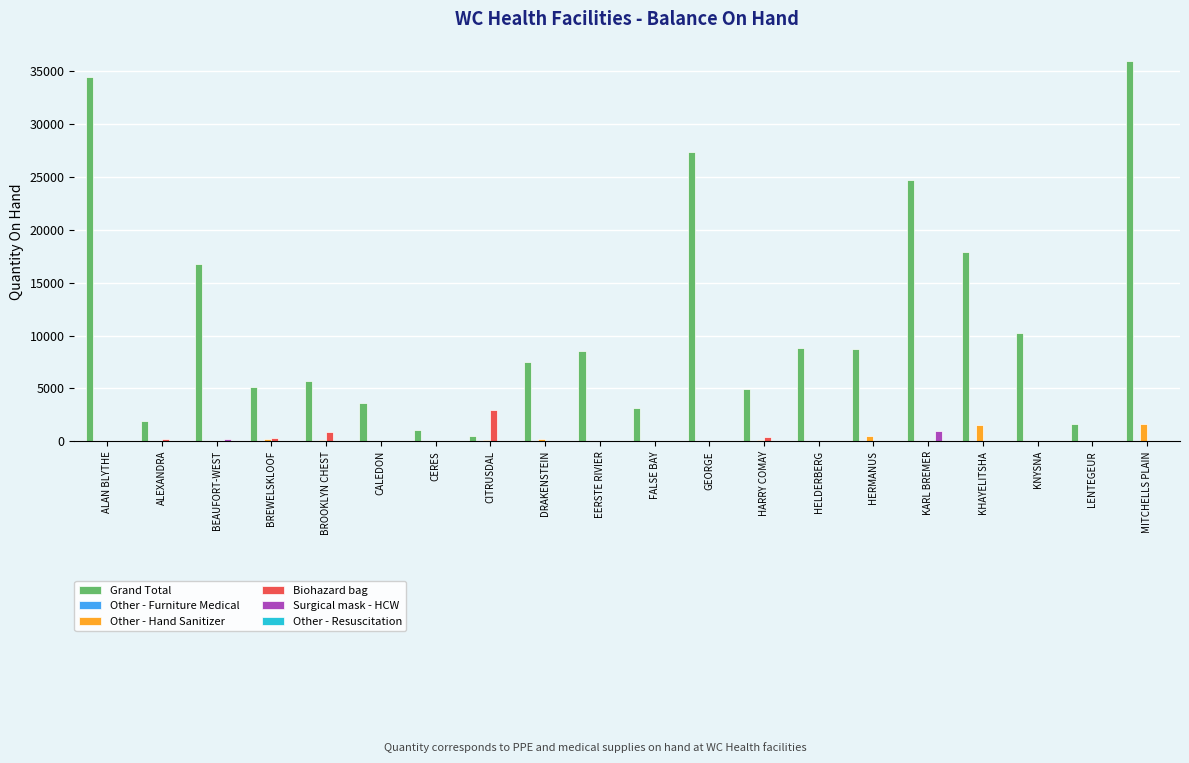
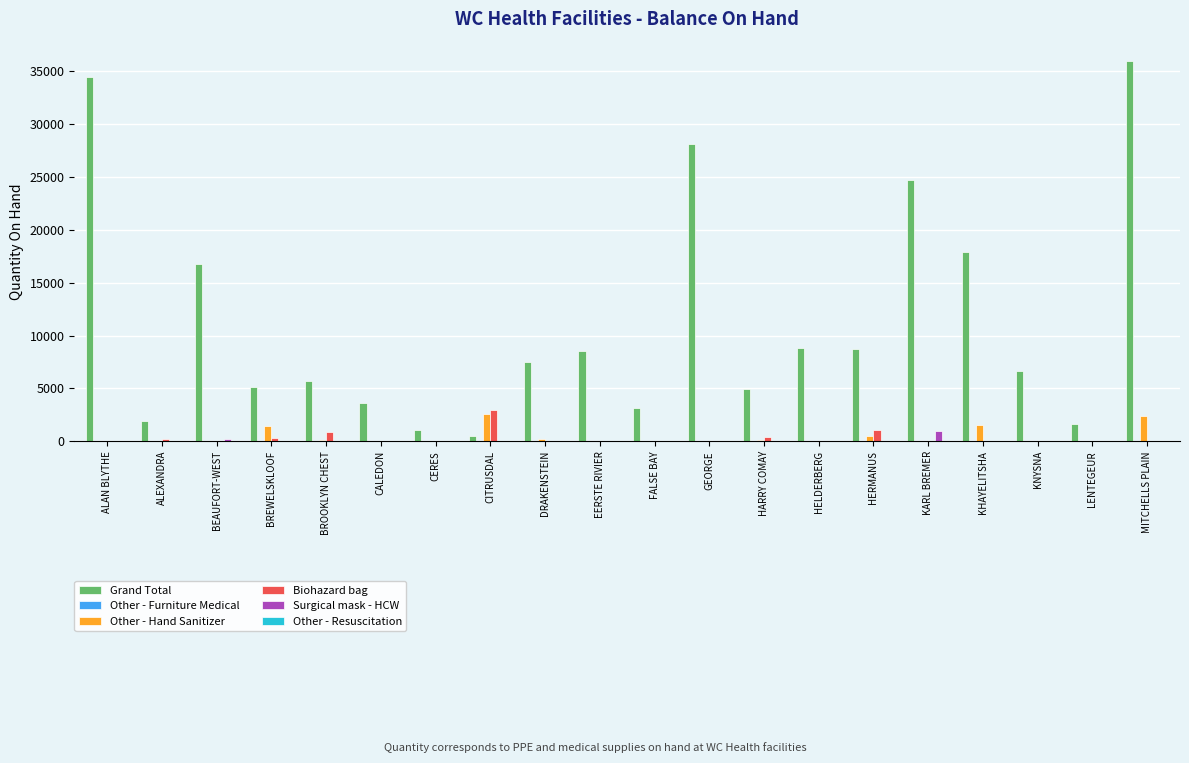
  {
    "Grand Total": {
      "ALAN BLYTHE": 34500,
      "ALEXANDRA": 2000,
      "BEAUFORT-WEST": 16700,
      "BREWELSKLOOF": 5100,
      "BROOKLYN CHEST": 5700,
      "CALEDON": 3600,
      "CERES": 1000,
      "CITRUSDAL": 500,
      "DRAKENSTEIN": 7500,
      "EERSTE RIVIER": 8500,
      "FALSE BAY": 3200,
-     "GEORGE": 27300,
+     "GEORGE": 28100,
      "HARRY COMAY": 4900,
      "HELDERBERG": 8800,
      "HERMANUS": 8700,
      "KARL BREMER": 24800,
      "KHAYELITSHA": 17900,
-     "KNYSNA": 10300,
+     "KNYSNA": 6600,
      "LENTEGEUR": 1600,
      "MITCHELLS PLAIN": 36000
    },
    "Other - Hand Sanitizer": {
      "ALAN BLYTHE": 0,
      "ALEXANDRA": 0,
      "BEAUFORT-WEST": 0,
-     "BREWELSKLOOF": 200,
+     "BREWELSKLOOF": 1400,
      "CALEDON": 0,
      "CERES": 0,
-     "CITRUSDAL": 100,
+     "CITRUSDAL": 2600,
      "DRAKENSTEIN": 200,
      "EERSTE RIVIER": 0,
      "FALSE BAY": 0,
      "GEORGE": 0,
      "HELDERBERG": 0,
      "HERMANUS": 500,
      "KARL BREMER": 0,
      "KHAYELITSHA": 1500,
      "KNYSNA": 0,
      "LENTEGEUR": 0,
-     "MITCHELLS PLAIN": 1700
+     "MITCHELLS PLAIN": 2400
    },
    "Biohazard bag": {
      "ALAN BLYTHE": 0,
      "BREWELSKLOOF": 300,
      "BROOKLYN CHEST": 900,
      "CERES": 0,
      "CITRUSDAL": 3000,
      "DRAKENSTEIN": 0,
      "EERSTE RIVIER": 0,
      "FALSE BAY": 0,
      "GEORGE": 0,
      "HARRY COMAY": 400,
      "HELDERBERG": 0,
-     "HERMANUS": 100,
+     "HERMANUS": 1000,
      "KARL BREMER": 0,
      "KHAYELITSHA": 0,
      "LENTEGEUR": 0,
      "MITCHELLS PLAIN": 0
    },
    "Surgical mask - HCW": {
      "ALAN BLYTHE": 0,
      "ALEXANDRA": 0,
      "BEAUFORT-WEST": 200,
      "BREWELSKLOOF": 0,
      "CALEDON": 0,
      "CERES": 0,
      "CITRUSDAL": 0,
      "DRAKENSTEIN": 0,
      "EERSTE RIVIER": 0,
      "FALSE BAY": 0,
      "HARRY COMAY": 0,
      "HELDERBERG": 0,
      "KARL BREMER": 1000,
      "KHAYELITSHA": 0,
      "LENTEGEUR": 0,
      "MITCHELLS PLAIN": 0
    }
  }
